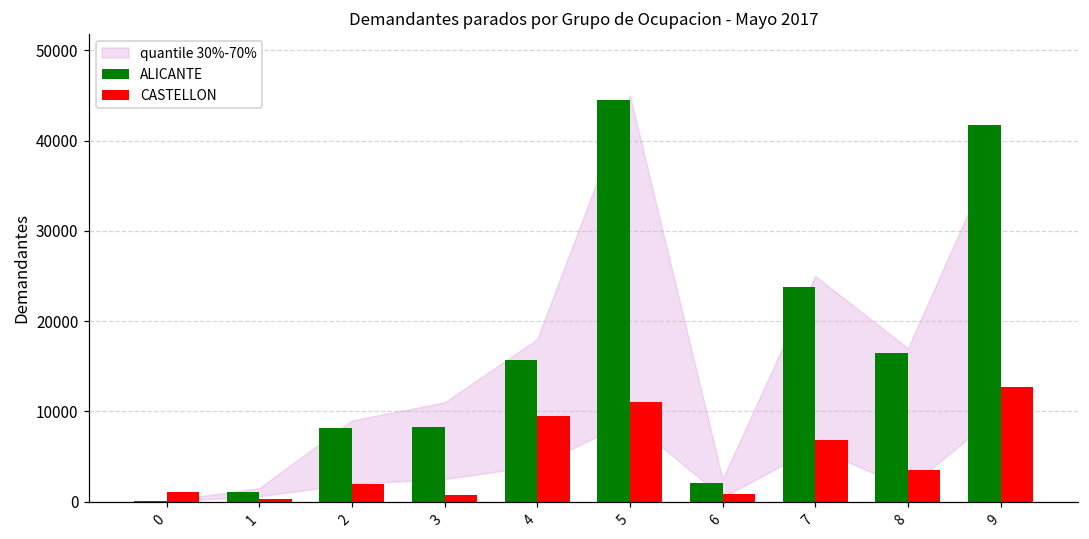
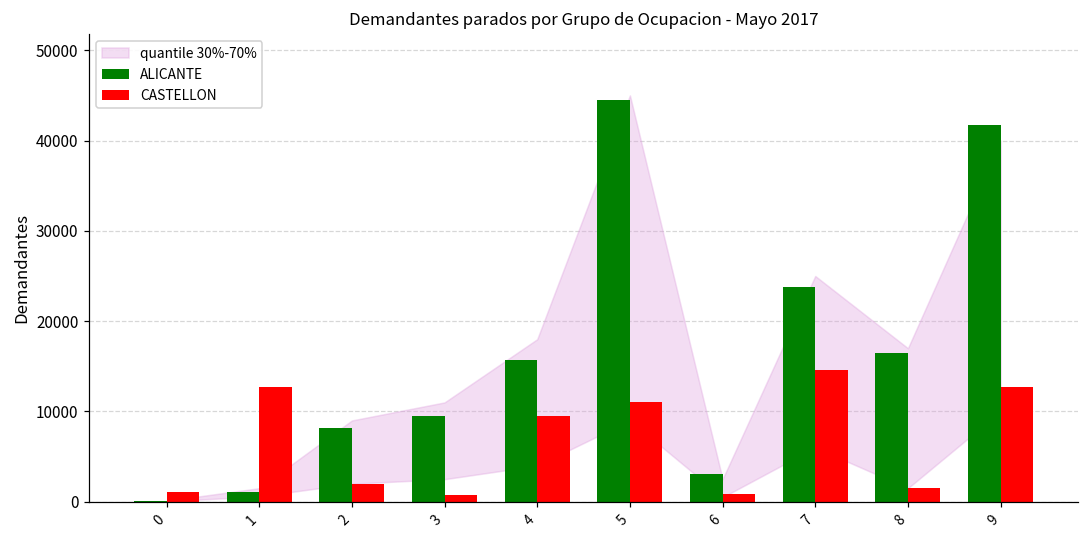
  {
    "ALICANTE": {
      "1": 1000,
      "2": 8000,
-     "3": 8000,
+     "3": 10000,
      "4": 16000,
      "5": 45000,
-     "6": 2000,
+     "6": 3000,
      "7": 24000,
      "8": 16000,
      "9": 42000
    },
    "CASTELLON": {
      "0": 1000,
-     "1": 0,
+     "1": 13000,
      "2": 2000,
      "3": 1000,
      "4": 9000,
      "5": 11000,
      "6": 1000,
-     "7": 7000,
-     "8": 3000,
+     "7": 15000,
+     "8": 1000,
      "9": 13000
    }
  }
